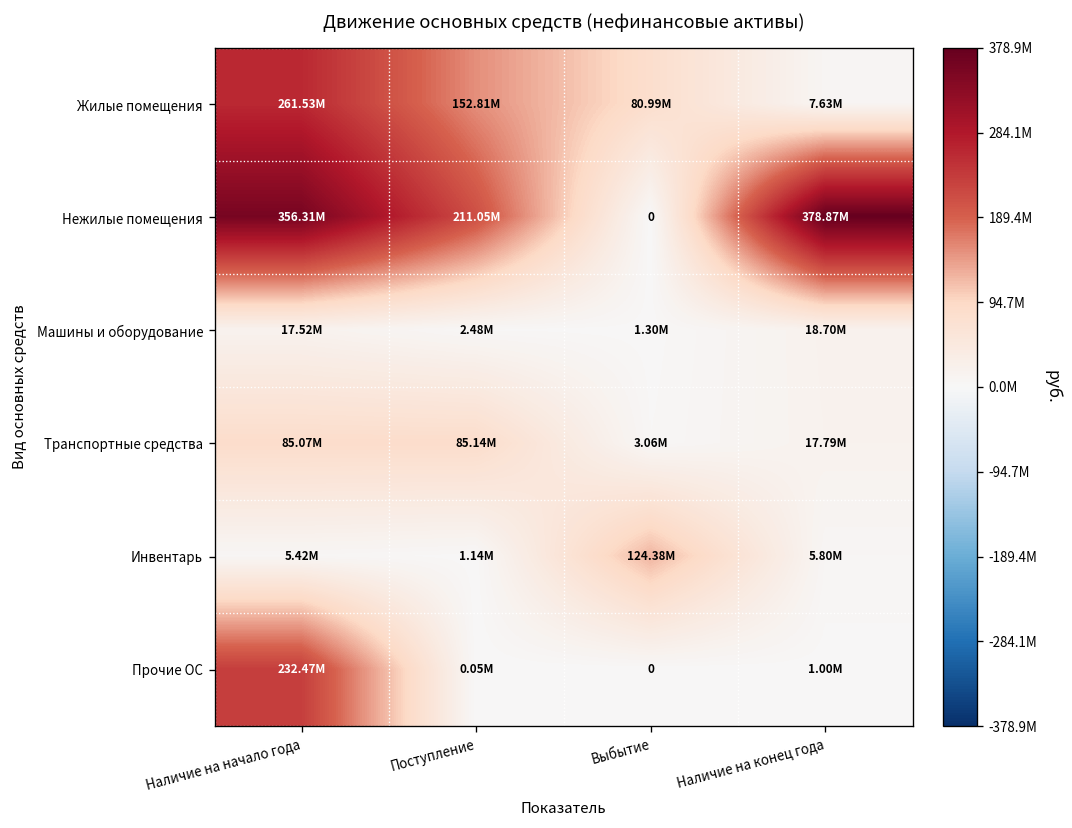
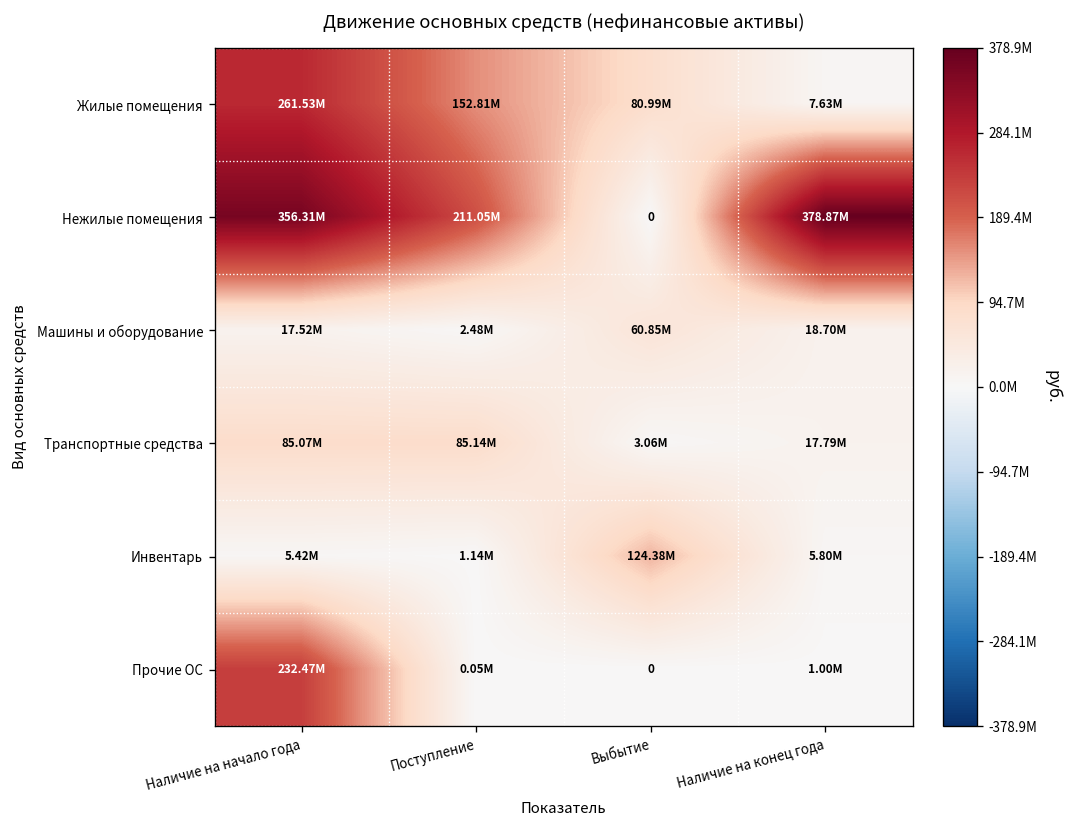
  {
    "Жилые помещения": {
      "Наличие на начало года": "261.53M",
      "Поступление": "152.81M",
      "Выбытие": "80.99M",
      "Наличие на конец года": "7.63M"
    },
    "Нежилые помещения": {
      "Наличие на начало года": "356.31M",
      "Поступление": "211.05M",
      "Выбытие": "0",
      "Наличие на конец года": "378.87M"
    },
    "Машины и оборудование": {
      "Наличие на начало года": "17.52M",
      "Поступление": "2.48M",
-     "Выбытие": "1.30M",
+     "Выбытие": "60.85M",
      "Наличие на конец года": "18.70M"
    },
    "Транспортные средства": {
      "Наличие на начало года": "85.07M",
      "Поступление": "85.14M",
      "Выбытие": "3.06M",
      "Наличие на конец года": "17.79M"
    },
    "Инвентарь": {
      "Наличие на начало года": "5.42M",
      "Поступление": "1.14M",
      "Выбытие": "124.38M",
      "Наличие на конец года": "5.80M"
    },
    "Прочие ОС": {
      "Наличие на начало года": "232.47M",
      "Поступление": "0.05M",
      "Выбытие": "0",
      "Наличие на конец года": "1.00M"
    }
  }
